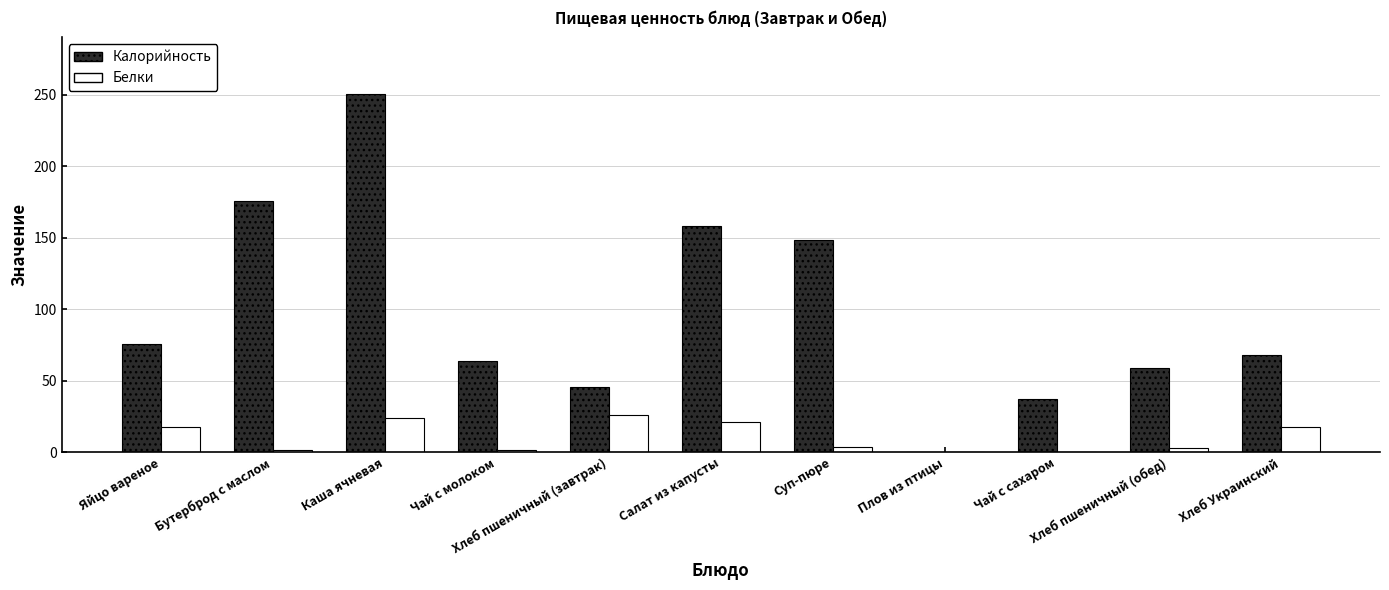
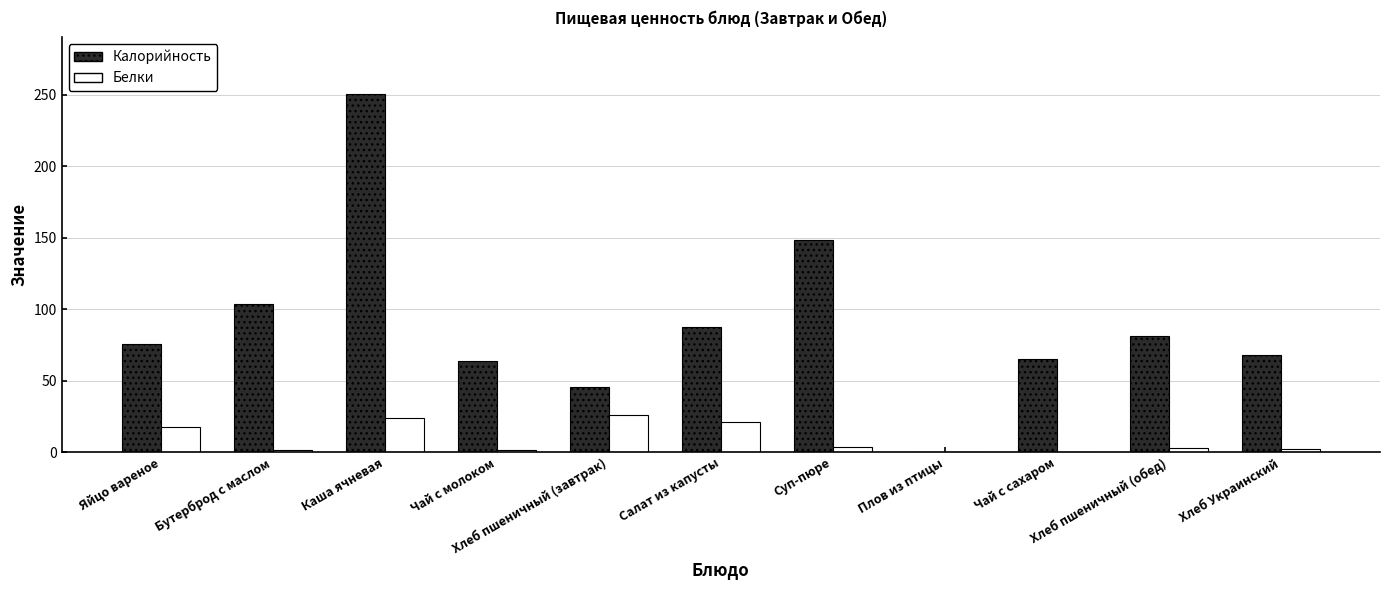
  {
    "Калорийность": {
      "Яйцо вареное": 75,
-     "Бутерброд с маслом": 176,
+     "Бутерброд с маслом": 104,
      "Каша ячневая": 251,
      "Чай с молоком": 64,
      "Хлеб пшеничный (завтрак)": 45,
-     "Салат из капусты": 158,
+     "Салат из капусты": 87,
      "Суп-пюре": 148,
      "Плов из птицы": 0,
-     "Чай с сахаром": 37,
-     "Хлеб пшеничный (обед)": 59,
+     "Чай с сахаром": 65,
+     "Хлеб пшеничный (обед)": 81,
      "Хлеб Украинский": 68
    },
    "Белки": {
      "Яйцо вареное": 18,
      "Каша ячневая": 24,
      "Хлеб пшеничный (завтрак)": 26,
      "Салат из капусты": 21,
      "Суп-пюре": 4,
      "Плов из птицы": 0,
      "Чай с сахаром": 0,
      "Хлеб пшеничный (обед)": 3,
-     "Хлеб Украинский": 18
+     "Хлеб Украинский": 2
    }
  }
